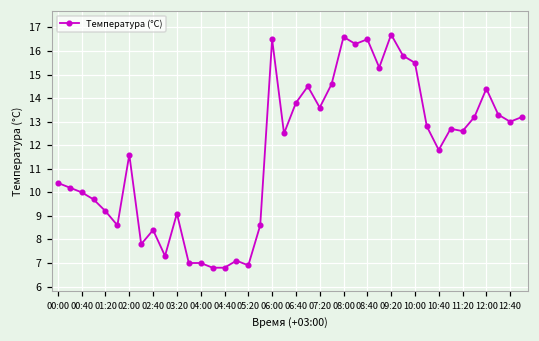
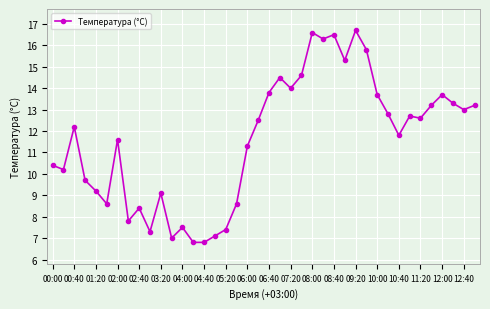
  {
    "00:00": 10.4,
-   "00:40": 10.0,
+   "00:40": 12.2,
    "01:20": 9.2,
    "02:00": 11.6,
    "02:40": 8.4,
    "03:20": 9.1,
-   "04:00": 7.0,
+   "04:00": 7.5,
    "04:40": 6.8,
-   "05:20": 6.9,
-   "06:00": 16.5,
+   "05:20": 7.4,
+   "06:00": 11.3,
    "06:40": 13.8,
-   "07:20": 13.6,
+   "07:20": 14.0,
    "08:00": 16.6,
    "08:40": 16.5,
    "09:20": 16.7,
-   "10:00": 15.5,
+   "10:00": 13.7,
    "10:40": 11.8,
    "11:20": 12.6,
-   "12:00": 14.4,
+   "12:00": 13.7,
    "12:40": 13.0
  }
